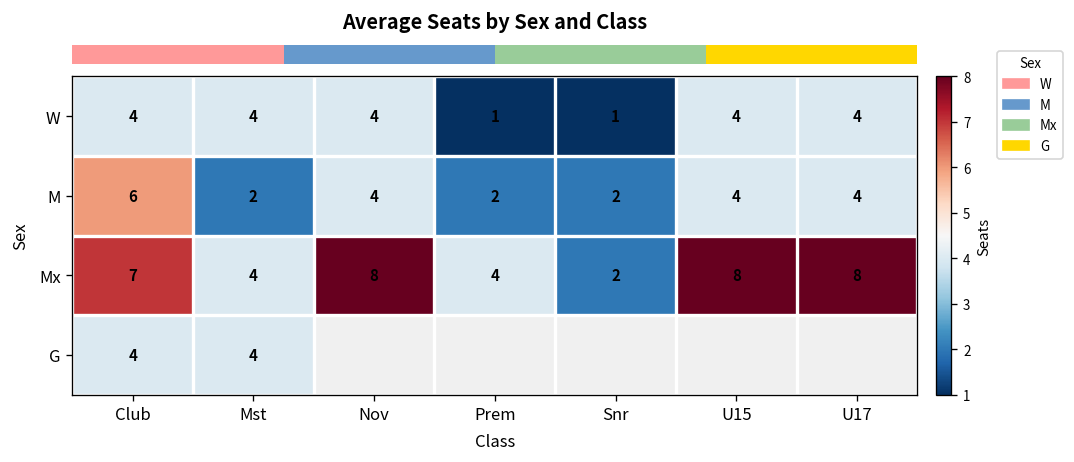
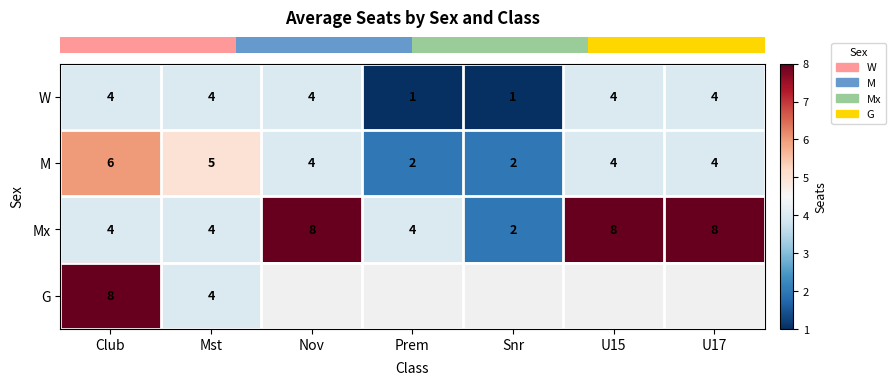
  {
    "W": {
      "Club": 4,
      "Mst": 4,
      "Nov": 4,
      "Prem": 1,
      "Snr": 1,
      "U15": 4,
      "U17": 4
    },
    "M": {
      "Club": 6,
-     "Mst": 2,
+     "Mst": 5,
      "Nov": 4,
      "Prem": 2,
      "Snr": 2,
      "U15": 4,
      "U17": 4
    },
    "Mx": {
-     "Club": 7,
+     "Club": 4,
      "Mst": 4,
      "Nov": 8,
      "Prem": 4,
      "Snr": 2,
      "U15": 8,
      "U17": 8
    },
    "G": {
-     "Club": 4,
+     "Club": 8,
      "Mst": 4
    }
  }
